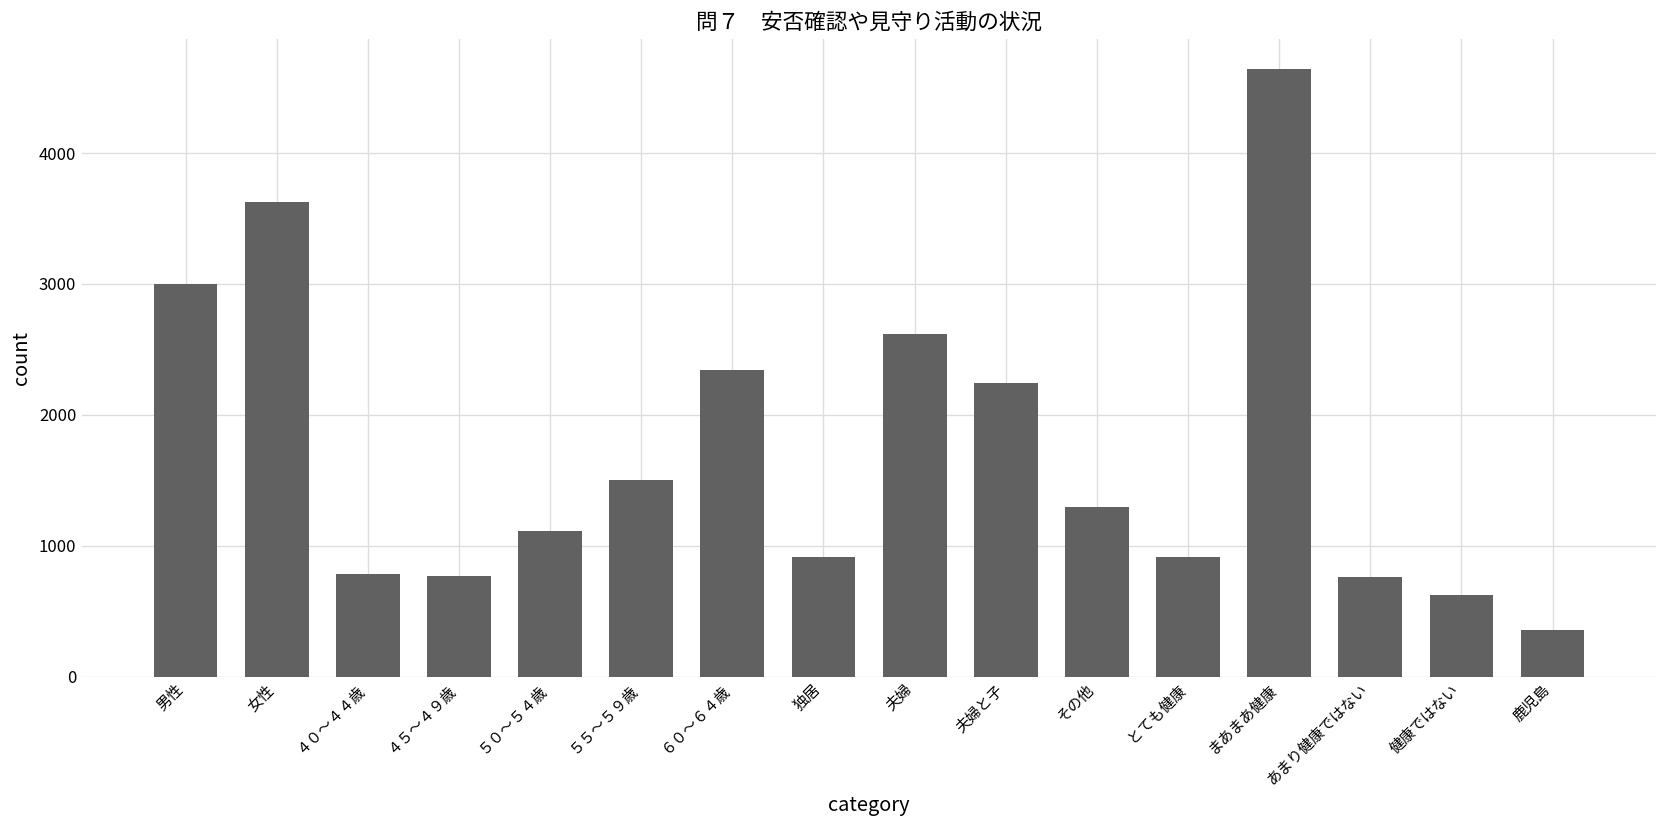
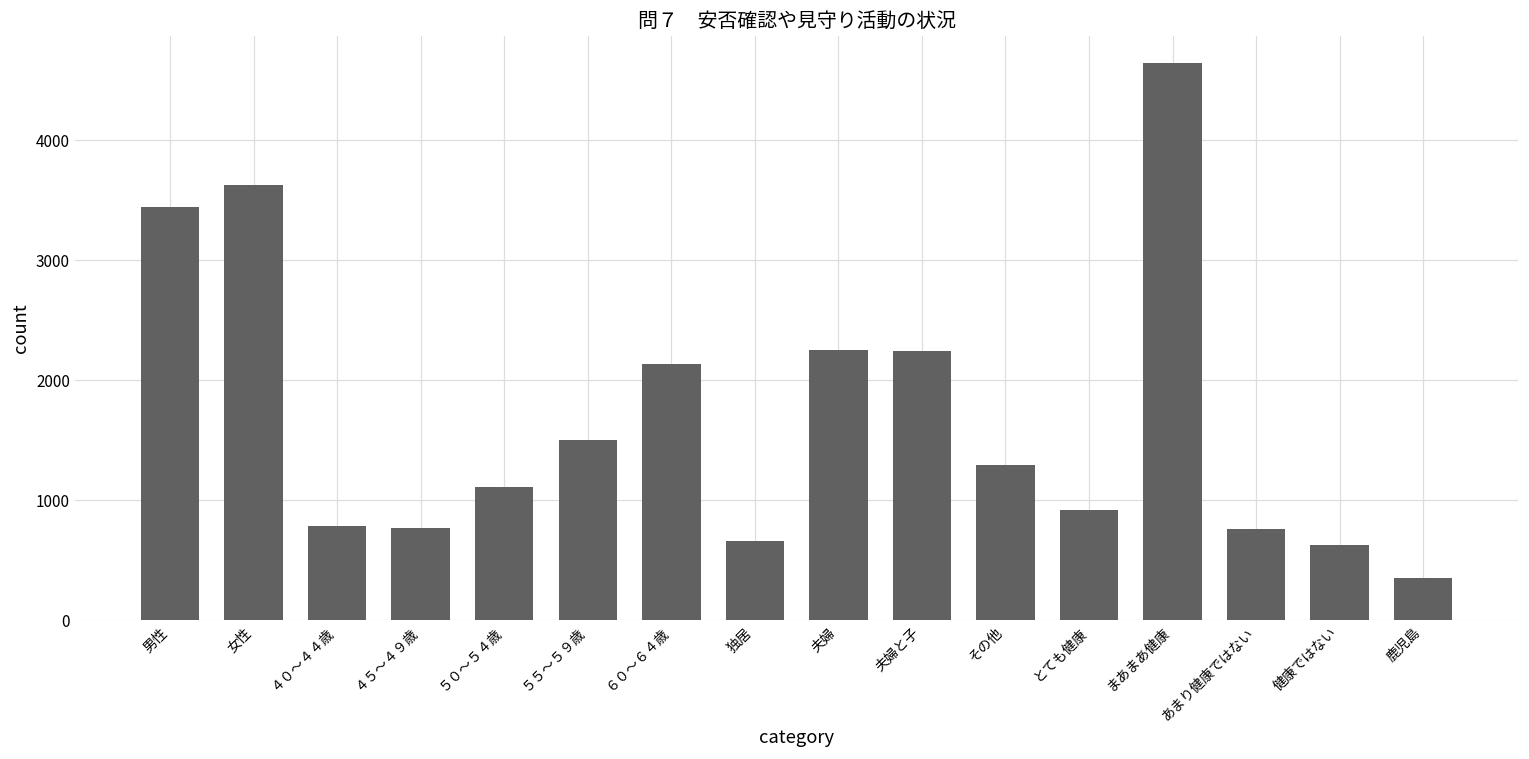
  {
-   "男性": 3000,
+   "男性": 3440,
    "女性": 3630,
    "４０～４４歳": 790,
    "４５～４９歳": 770,
    "５０～５４歳": 1110,
    "５５～５９歳": 1500,
-   "６０～６４歳": 2340,
-   "独居": 910,
-   "夫婦": 2620,
+   "６０～６４歳": 2140,
+   "独居": 660,
+   "夫婦": 2250,
    "夫婦と子": 2250,
    "その他": 1300,
    "とても健康": 920,
    "まあまあ健康": 4640,
    "あまり健康ではない": 760,
    "健康ではない": 630,
    "鹿児島": 360
  }
